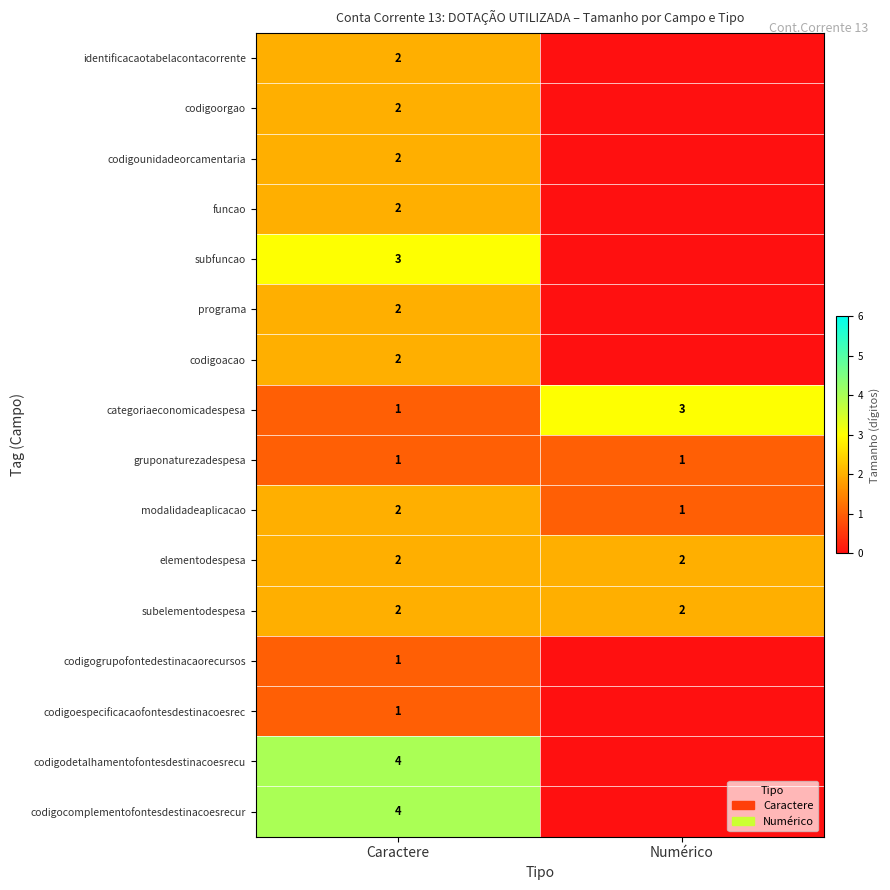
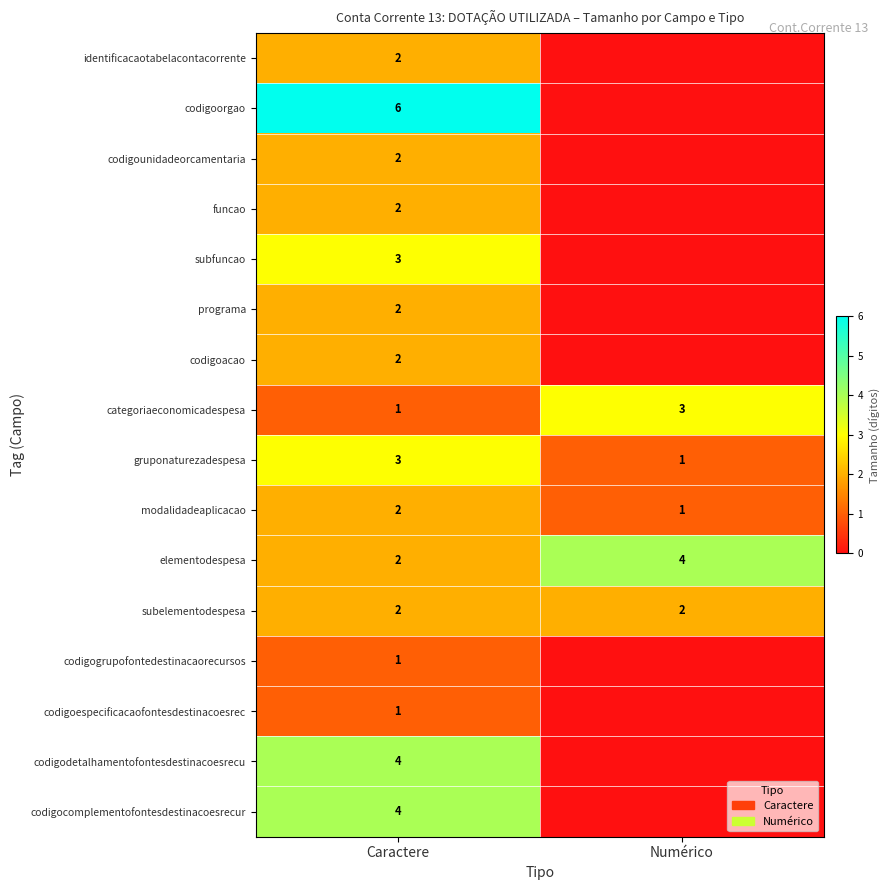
  {
    "identificacaotabelacontacorrente": {
      "Caractere": 2
    },
    "codigoorgao": {
-     "Caractere": 2
+     "Caractere": 6
    },
    "codigounidadeorcamentaria": {
      "Caractere": 2
    },
    "funcao": {
      "Caractere": 2
    },
    "subfuncao": {
      "Caractere": 3
    },
    "programa": {
      "Caractere": 2
    },
    "codigoacao": {
      "Caractere": 2
    },
    "categoriaeconomicadespesa": {
      "Caractere": 1,
      "Numérico": 3
    },
    "gruponaturezadespesa": {
-     "Caractere": 1,
+     "Caractere": 3,
      "Numérico": 1
    },
    "modalidadeaplicacao": {
      "Caractere": 2,
      "Numérico": 1
    },
    "elementodespesa": {
      "Caractere": 2,
-     "Numérico": 2
+     "Numérico": 4
    },
    "subelementodespesa": {
      "Caractere": 2,
      "Numérico": 2
    },
    "codigogrupofontedestinacaorecursos": {
      "Caractere": 1
    },
    "codigoespecificacaofontesdestinacoesrec": {
      "Caractere": 1
    },
    "codigodetalhamentofontesdestinacoesrecu": {
      "Caractere": 4
    },
    "codigocomplementofontesdestinacoesrecur": {
      "Caractere": 4
    }
  }
